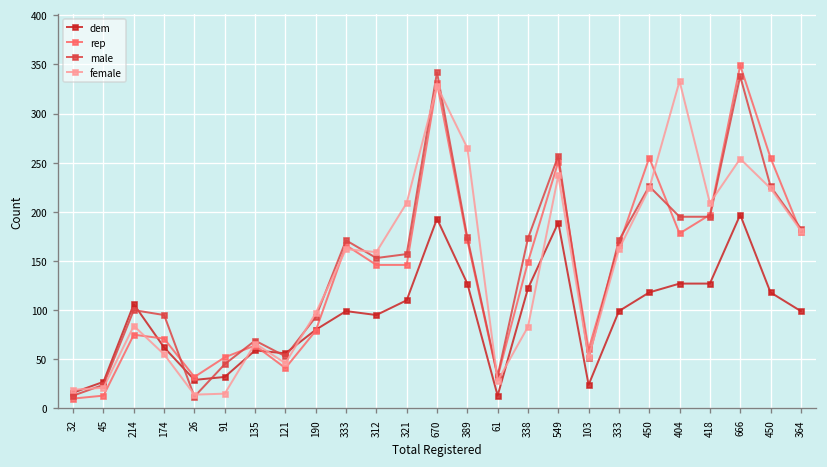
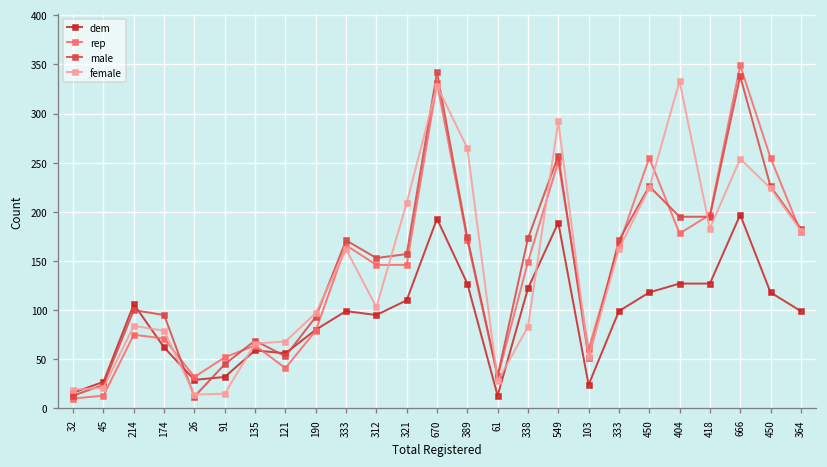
  {
    "female": {
      "214": 80,
-     "174": 60,
+     "174": 80,
      "91": 20,
-     "121": 50,
+     "121": 70,
      "190": 100,
-     "312": 160,
+     "312": 100,
      "321": 210,
      "389": 270,
      "61": 30,
      "338": 80,
-     "549": 240,
+     "549": 290,
      "404": 330,
-     "418": 210,
+     "418": 180,
      "666": 250
    }
  }
